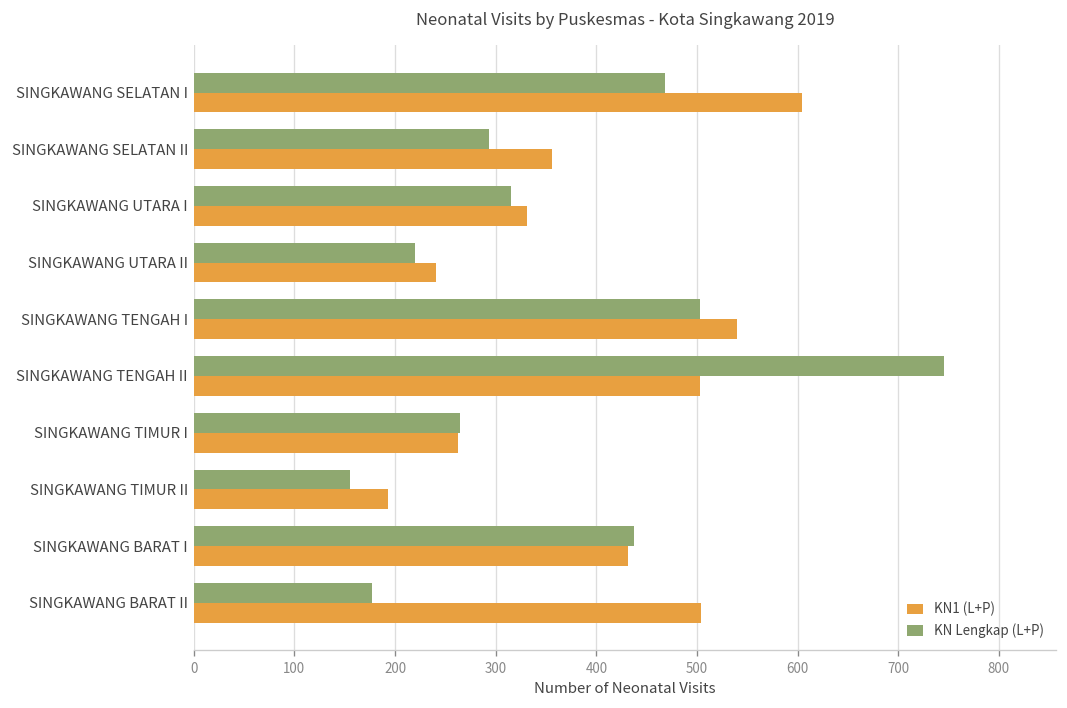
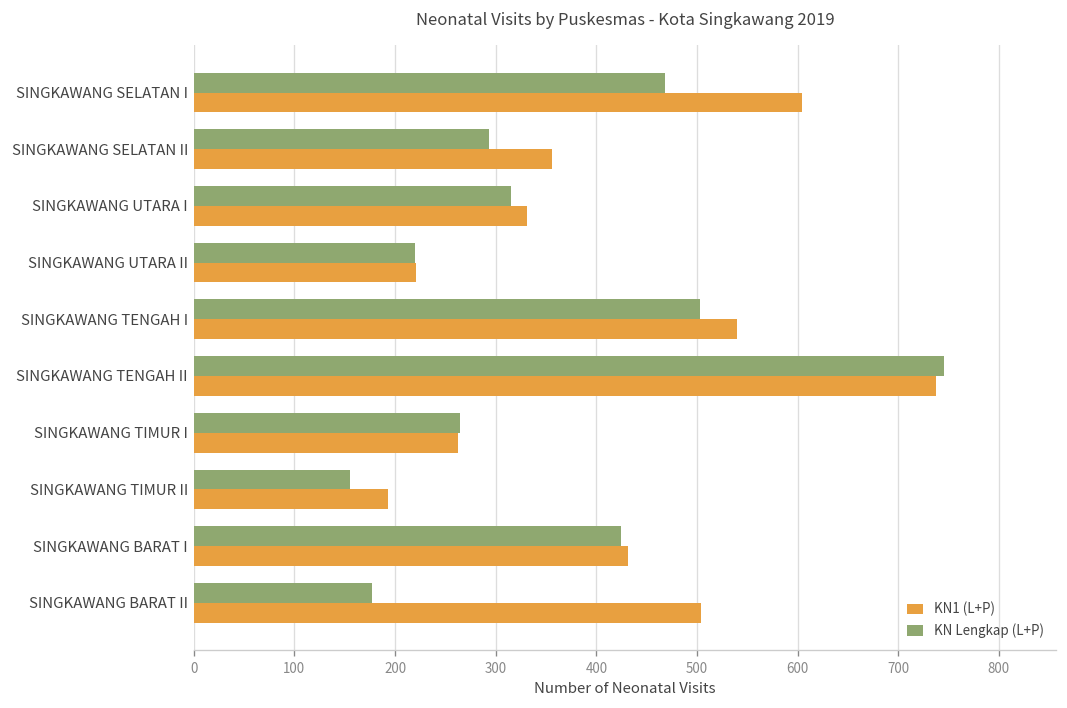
  {
    "KN1 (L+P)": {
      "SINGKAWANG SELATAN I": 600,
      "SINGKAWANG SELATAN II": 360,
      "SINGKAWANG UTARA I": 330,
-     "SINGKAWANG UTARA II": 240,
+     "SINGKAWANG UTARA II": 220,
      "SINGKAWANG TENGAH I": 540,
-     "SINGKAWANG TENGAH II": 500,
+     "SINGKAWANG TENGAH II": 740,
      "SINGKAWANG TIMUR I": 260,
      "SINGKAWANG TIMUR II": 190,
      "SINGKAWANG BARAT I": 430,
      "SINGKAWANG BARAT II": 500
    },
    "KN Lengkap (L+P)": {
      "SINGKAWANG SELATAN I": 470,
      "SINGKAWANG SELATAN II": 290,
      "SINGKAWANG UTARA I": 320,
      "SINGKAWANG UTARA II": 220,
      "SINGKAWANG TENGAH I": 500,
      "SINGKAWANG TENGAH II": 750,
      "SINGKAWANG TIMUR I": 270,
      "SINGKAWANG TIMUR II": 160,
-     "SINGKAWANG BARAT I": 440,
+     "SINGKAWANG BARAT I": 430,
      "SINGKAWANG BARAT II": 180
    }
  }
